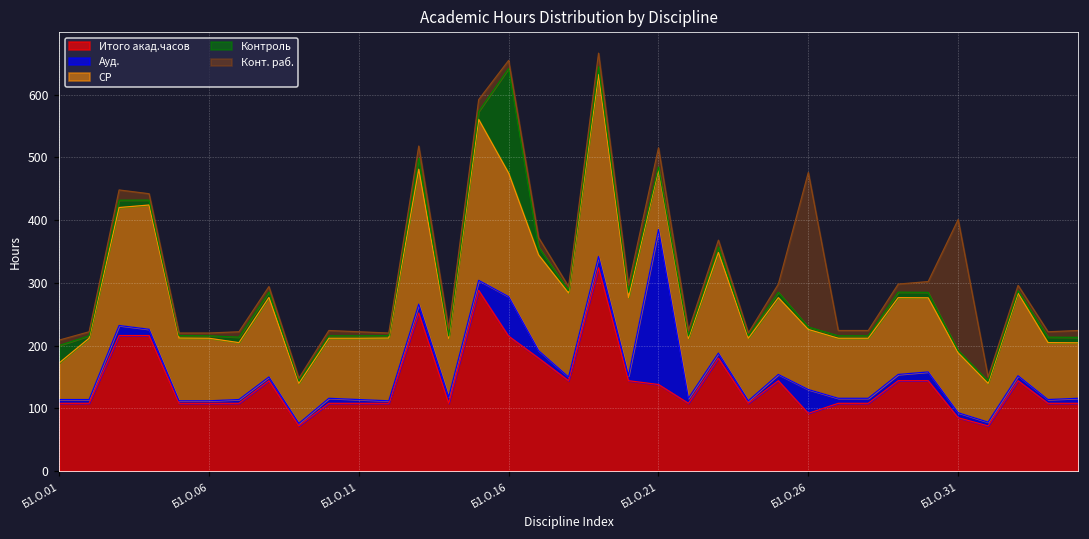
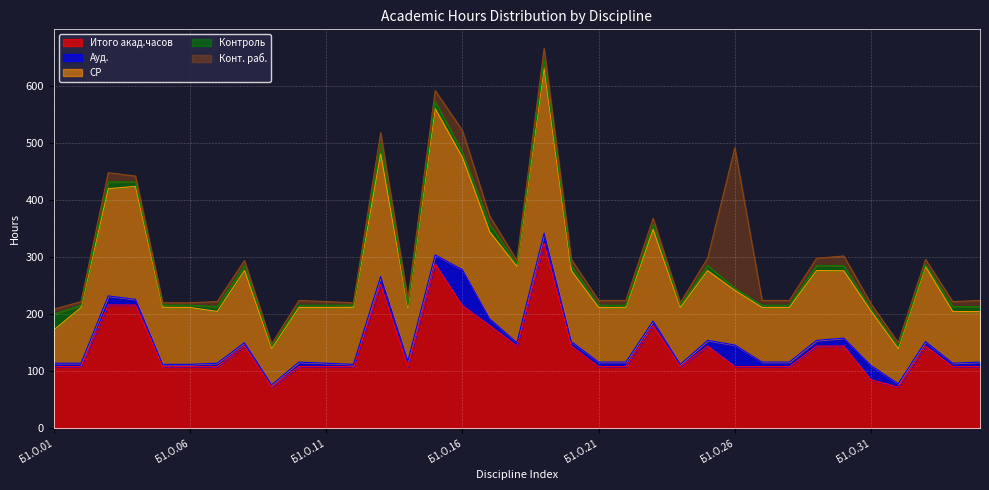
  {
    "Итого акад.часов": {
      "Б1.О.01": 110,
      "Б1.О.11": 110,
      "Б1.О.16": 220,
-     "Б1.О.21": 140,
-     "Б1.О.26": 90,
+     "Б1.О.21": 110,
+     "Б1.О.26": 110,
      "Б1.О.31": 90
    },
    "Ауд.": {
      "Б1.О.01": 10,
      "Б1.О.11": 10,
      "Б1.О.16": 60,
-     "Б1.О.21": 250,
+     "Б1.О.21": 10,
      "Б1.О.26": 40,
-     "Б1.О.31": 10
+     "Б1.О.31": 30
    },
    "СР": {
      "Б1.О.01": 60,
      "Б1.О.16": 200
    },
    "Контроль": {
      "Б1.О.01": 30,
-     "Б1.О.16": 170
+     "Б1.О.16": 10
    },
    "Конт. раб.": {
      "Б1.О.01": 10,
      "Б1.О.11": 10,
-     "Б1.О.16": 10,
-     "Б1.О.21": 30,
+     "Б1.О.16": 40,
+     "Б1.О.21": 10,
      "Б1.О.26": 250,
-     "Б1.О.31": 210
+     "Б1.О.31": 10
    }
  }
